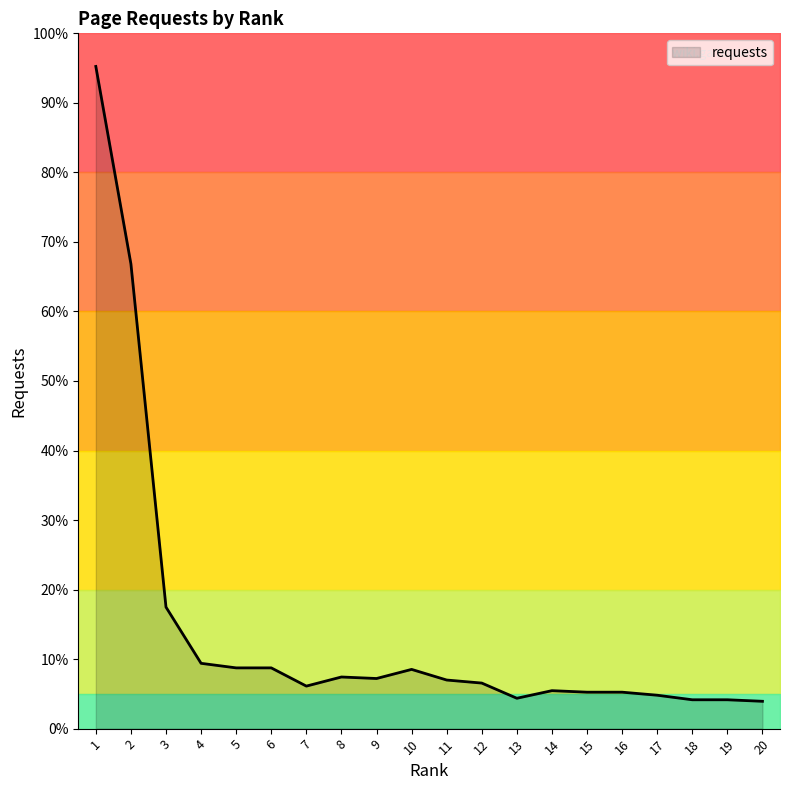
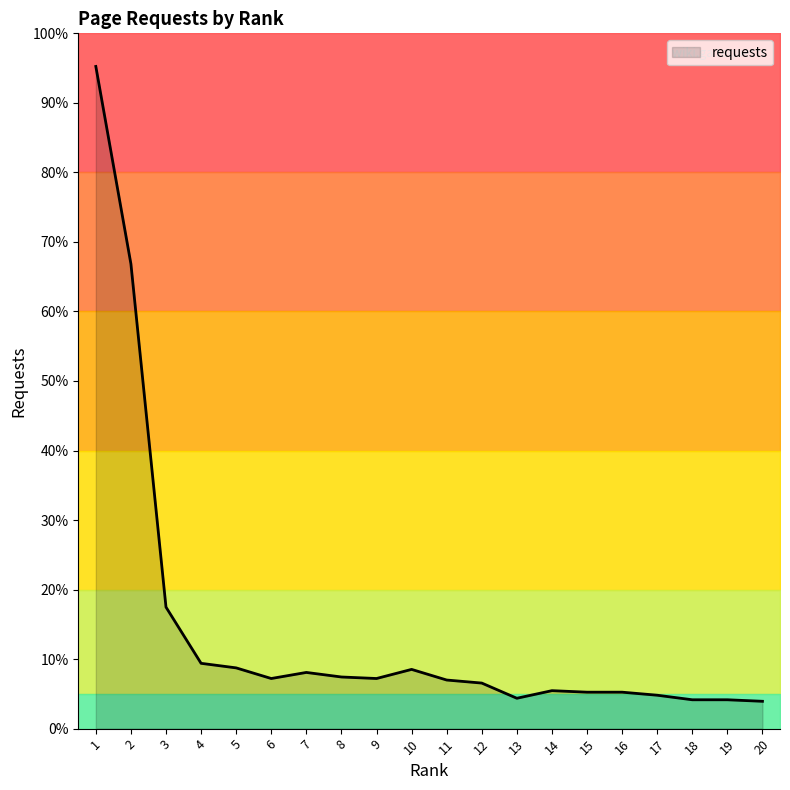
  {
    "requests": {
      "1": "95%",
      "2": "67%",
      "3": "17%",
      "4": "9%",
      "5": "9%",
-     "6": "9%",
-     "7": "6%",
+     "6": "7%",
+     "7": "8%",
      "8": "7%",
      "9": "7%",
      "10": "9%",
      "11": "7%",
      "12": "7%",
      "13": "4%",
      "14": "5%",
      "15": "5%",
      "16": "5%",
      "17": "5%",
      "18": "4%",
      "19": "4%",
      "20": "4%"
    }
  }
